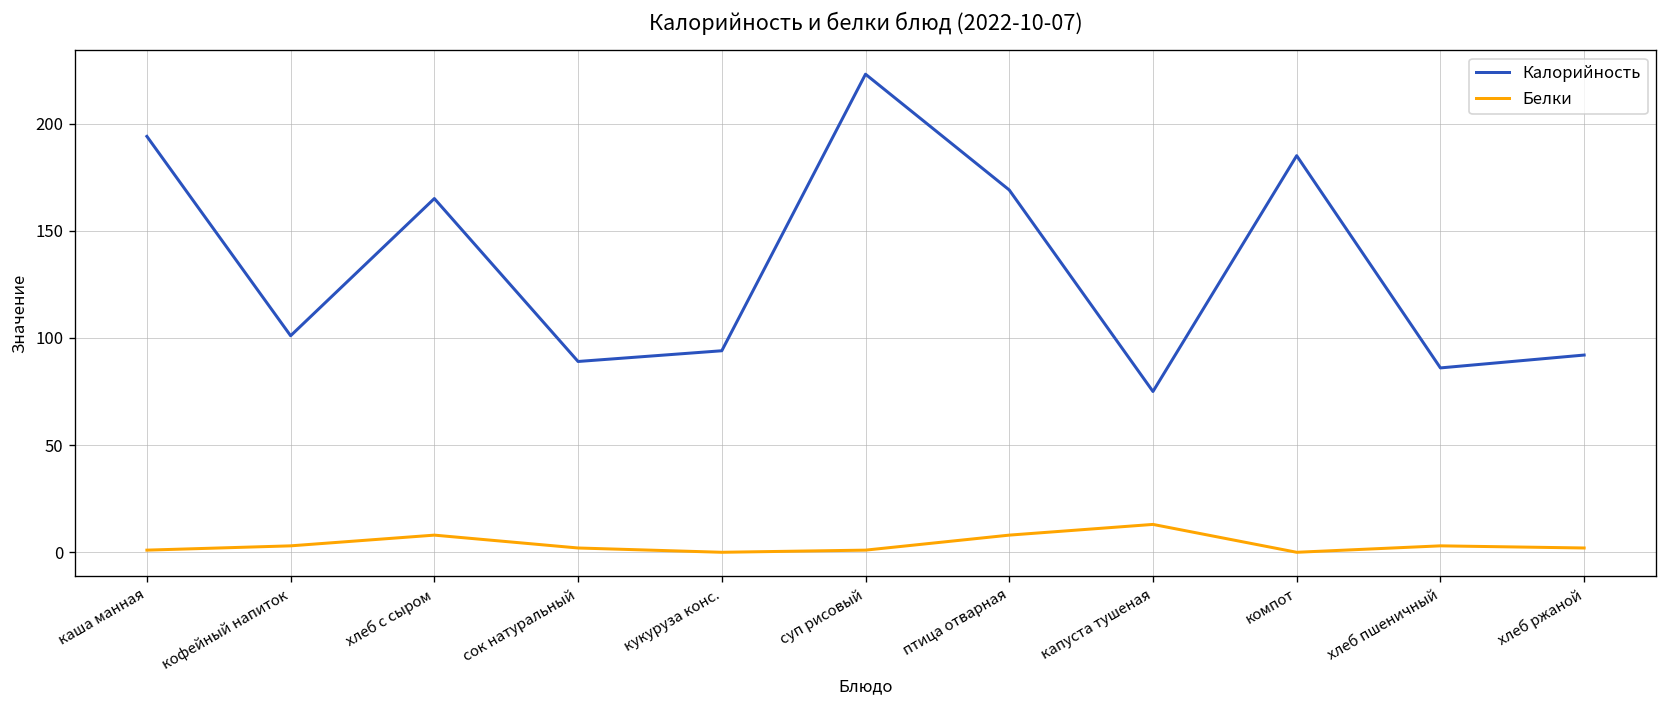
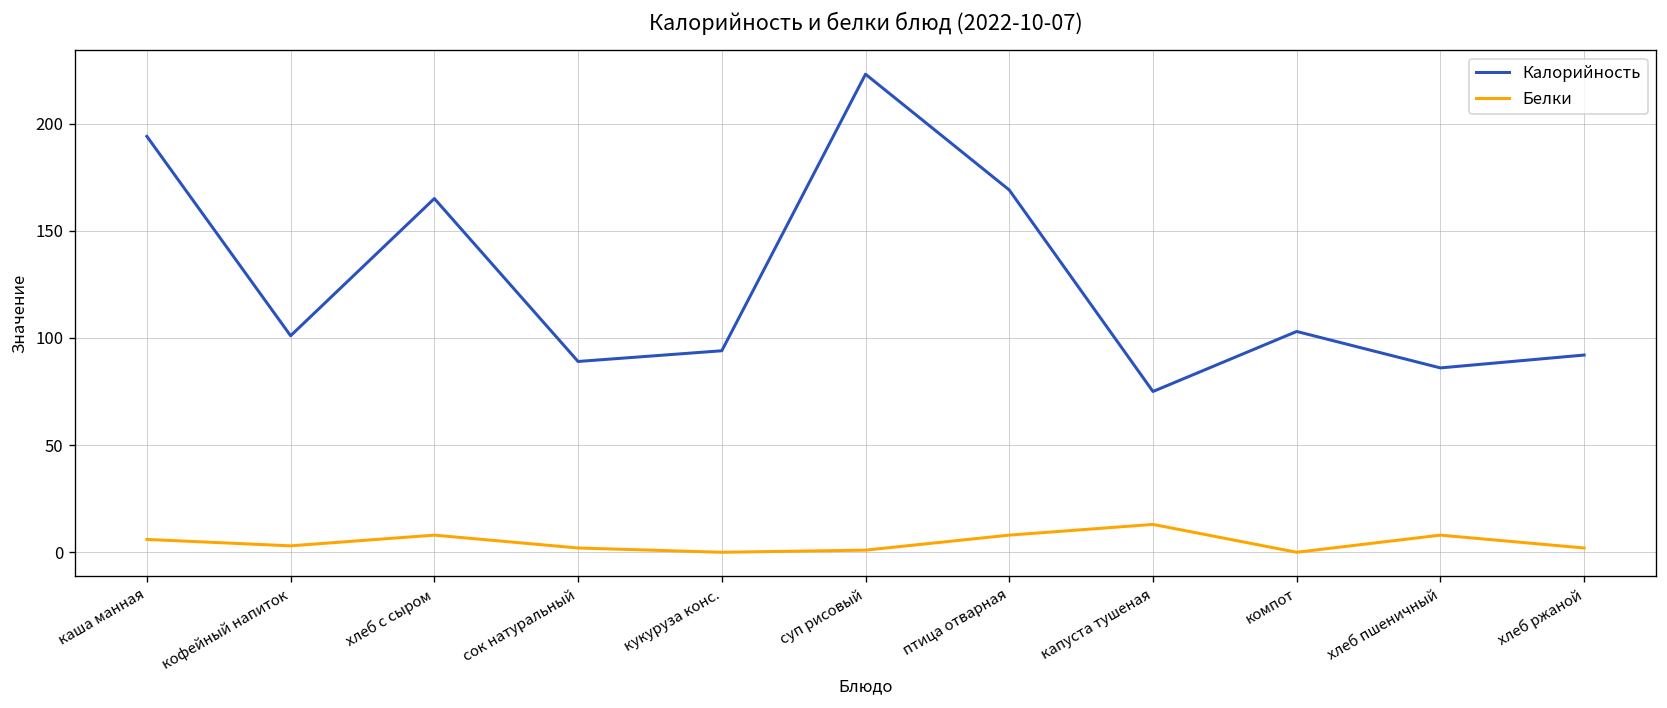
  {
    "Калорийность": {
      "каша манная": 194,
      "кофейный напиток": 101,
      "хлеб с сыром": 165,
      "сок натуральный": 89,
      "кукуруза конс.": 94,
      "суп рисовый": 223,
      "птица отварная": 169,
      "капуста тушеная": 75,
-     "компот": 185,
+     "компот": 103,
      "хлеб пшеничный": 86,
      "хлеб ржаной": 92
    },
    "Белки": {
-     "каша манная": 1,
+     "каша манная": 6,
      "кофейный напиток": 3,
      "хлеб с сыром": 8,
      "сок натуральный": 2,
      "кукуруза конс.": 0,
      "суп рисовый": 1,
      "птица отварная": 8,
      "капуста тушеная": 13,
      "компот": 0,
-     "хлеб пшеничный": 3,
+     "хлеб пшеничный": 8,
      "хлеб ржаной": 2
    }
  }
